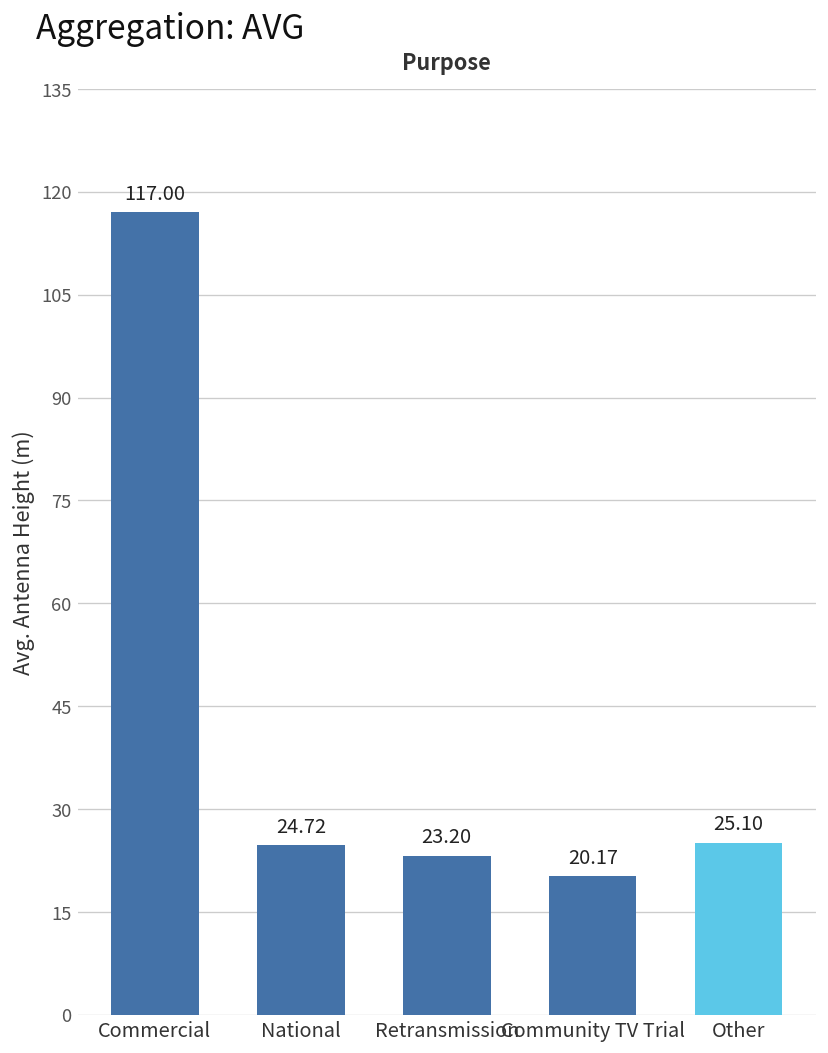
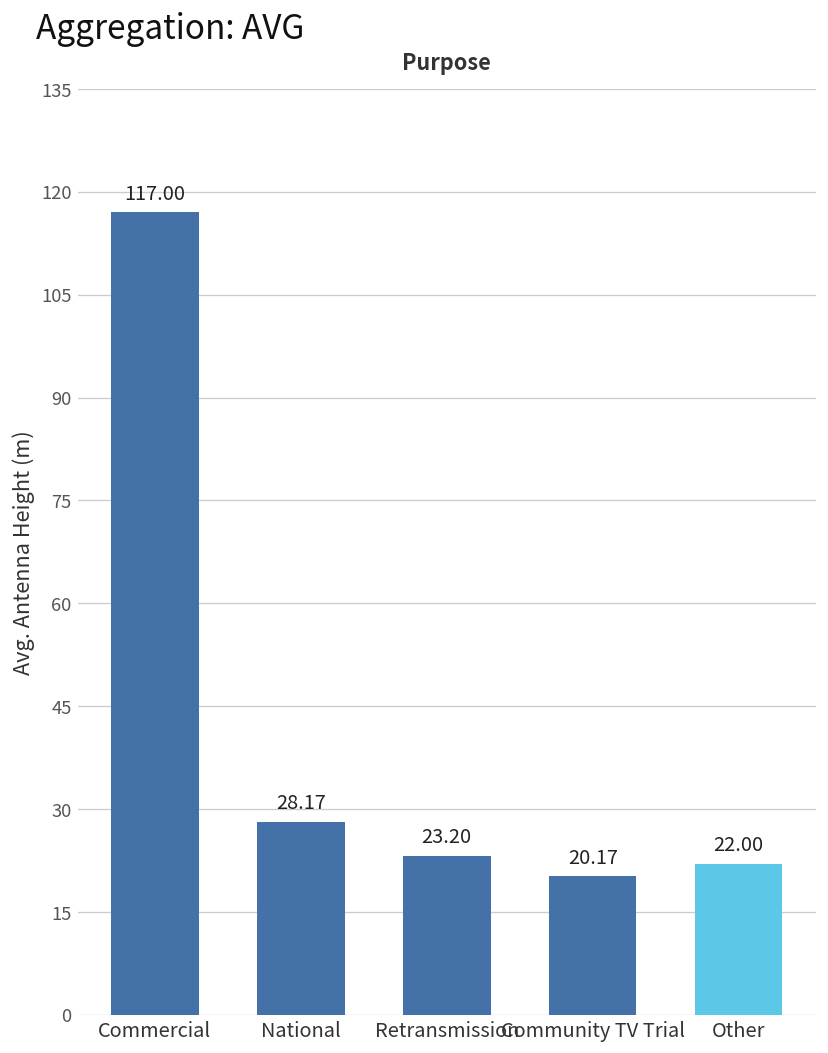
  {
    "Commercial": 117.00,
-   "National": 24.72,
+   "National": 28.17,
    "Retransmission": 23.20,
    "Community TV Trial": 20.17,
-   "Other": 25.10
+   "Other": 22.00
  }
